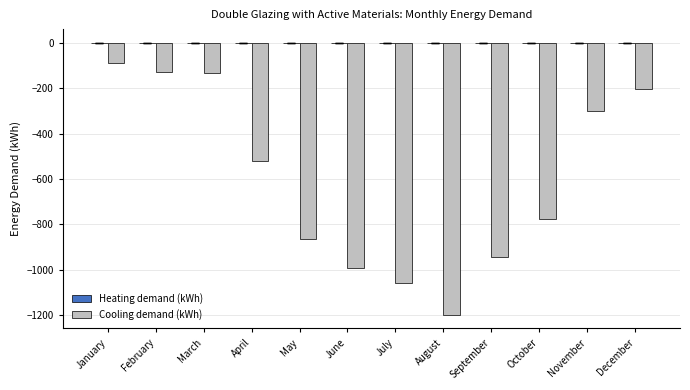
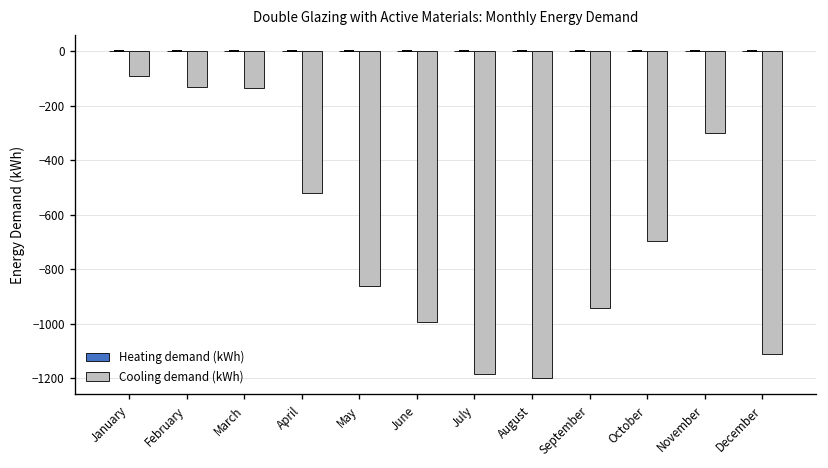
  {
    "Heating demand (kWh)": {
      "March": 0,
      "April": 0,
      "May": 0,
      "June": 0,
      "July": 0,
      "August": 0,
      "September": 0,
      "October": 0,
      "November": 0,
      "December": 0
    },
    "Cooling demand (kWh)": {
      "January": -90,
      "February": -130,
      "March": -130,
      "April": -520,
      "May": -860,
      "June": -990,
-     "July": -1060,
+     "July": -1180,
      "August": -1200,
      "September": -940,
-     "October": -780,
+     "October": -700,
      "November": -300,
-     "December": -200
+     "December": -1110
    }
  }
